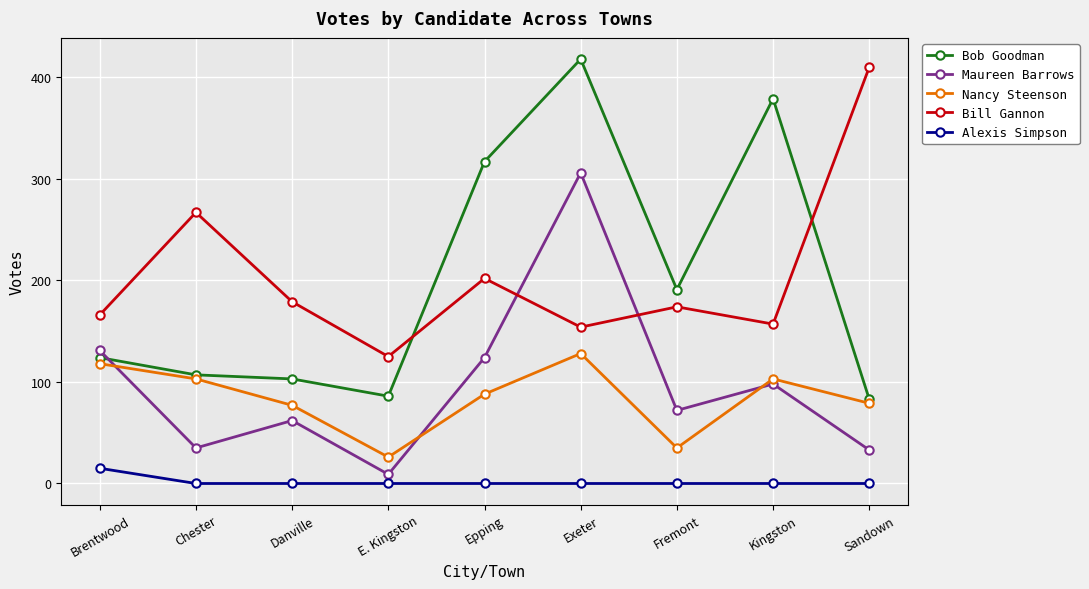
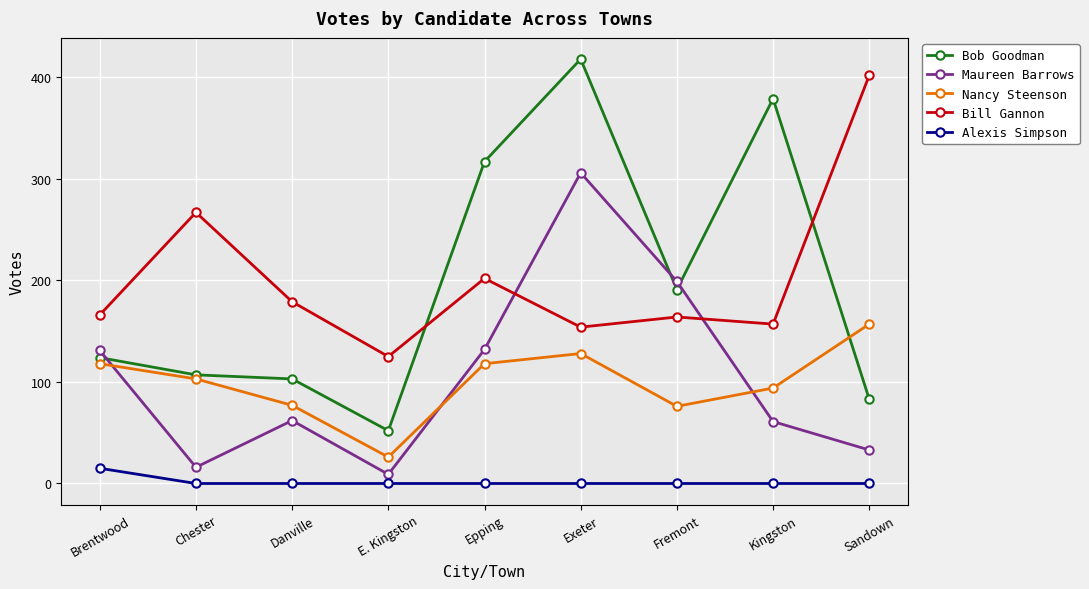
  {
    "Bob Goodman": {
      "Brentwood": 124,
      "Chester": 107,
      "Danville": 103,
-     "E. Kingston": 86,
+     "E. Kingston": 52,
      "Epping": 317,
      "Exeter": 418,
      "Fremont": 191,
      "Kingston": 379,
      "Sandown": 83
    },
    "Maureen Barrows": {
      "Brentwood": 131,
-     "Chester": 35,
+     "Chester": 16,
      "Danville": 62,
      "E. Kingston": 9,
-     "Epping": 124,
+     "Epping": 132,
      "Exeter": 306,
-     "Fremont": 72,
-     "Kingston": 98,
+     "Fremont": 199,
+     "Kingston": 61,
      "Sandown": 33
    },
    "Nancy Steenson": {
      "Brentwood": 118,
      "Chester": 103,
      "Danville": 77,
      "E. Kingston": 26,
-     "Epping": 88,
+     "Epping": 118,
      "Exeter": 128,
-     "Fremont": 35,
-     "Kingston": 103,
-     "Sandown": 79
+     "Fremont": 76,
+     "Kingston": 94,
+     "Sandown": 157
    },
    "Bill Gannon": {
      "Brentwood": 166,
      "Chester": 267,
      "Danville": 179,
      "E. Kingston": 125,
      "Epping": 202,
      "Exeter": 154,
-     "Fremont": 174,
+     "Fremont": 164,
      "Kingston": 157,
-     "Sandown": 410
+     "Sandown": 402
    },
    "Alexis Simpson": {
      "Brentwood": 15,
      "Chester": 0,
      "Danville": 0,
      "E. Kingston": 0,
      "Epping": 0,
      "Exeter": 0,
      "Fremont": 0,
      "Kingston": 0,
      "Sandown": 0
    }
  }
